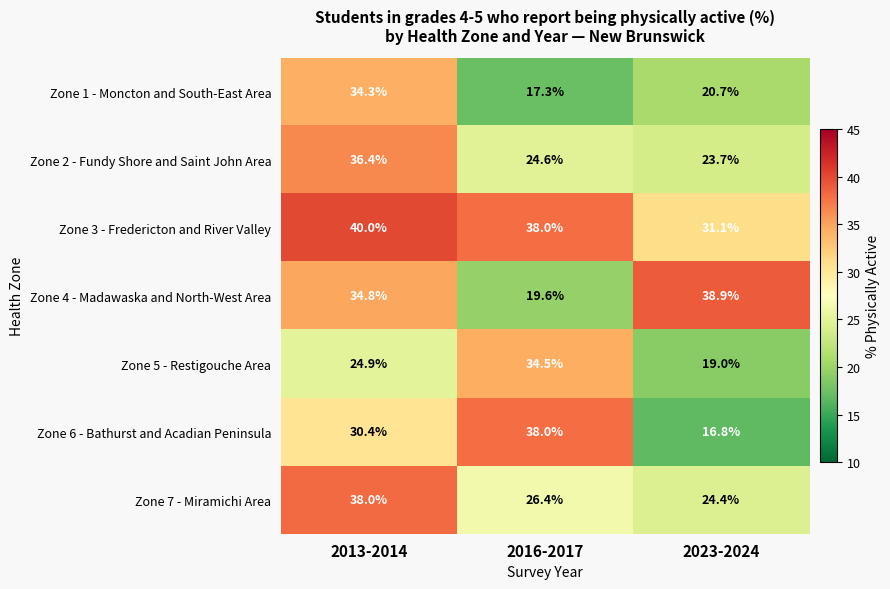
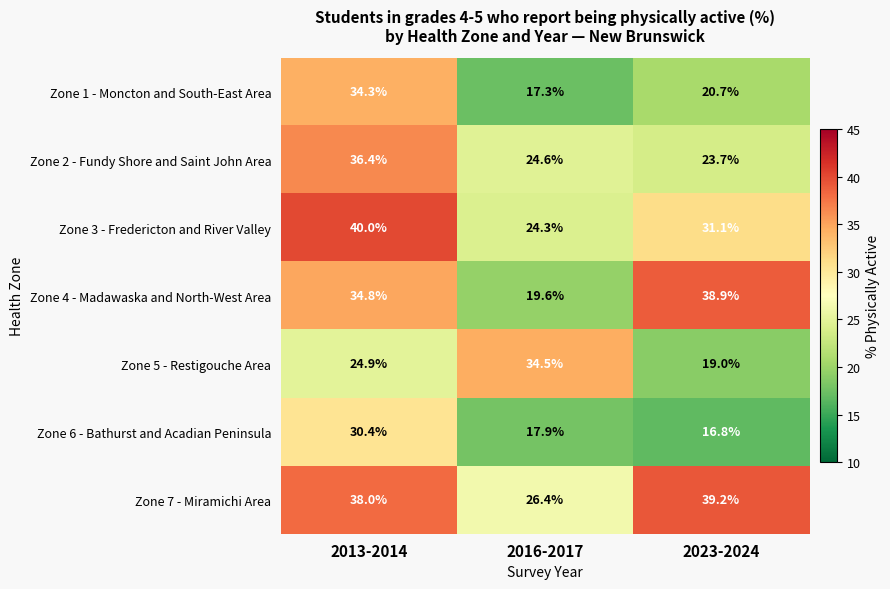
  {
    "Zone 1 - Moncton and South-East Area": {
      "2013-2014": "34.3%",
      "2016-2017": "17.3%",
      "2023-2024": "20.7%"
    },
    "Zone 2 - Fundy Shore and Saint John Area": {
      "2013-2014": "36.4%",
      "2016-2017": "24.6%",
      "2023-2024": "23.7%"
    },
    "Zone 3 - Fredericton and River Valley": {
      "2013-2014": "40.0%",
-     "2016-2017": "38.0%",
+     "2016-2017": "24.3%",
      "2023-2024": "31.1%"
    },
    "Zone 4 - Madawaska and North-West Area": {
      "2013-2014": "34.8%",
      "2016-2017": "19.6%",
      "2023-2024": "38.9%"
    },
    "Zone 5 - Restigouche Area": {
      "2013-2014": "24.9%",
      "2016-2017": "34.5%",
      "2023-2024": "19.0%"
    },
    "Zone 6 - Bathurst and Acadian Peninsula": {
      "2013-2014": "30.4%",
-     "2016-2017": "38.0%",
+     "2016-2017": "17.9%",
      "2023-2024": "16.8%"
    },
    "Zone 7 - Miramichi Area": {
      "2013-2014": "38.0%",
      "2016-2017": "26.4%",
-     "2023-2024": "24.4%"
+     "2023-2024": "39.2%"
    }
  }
